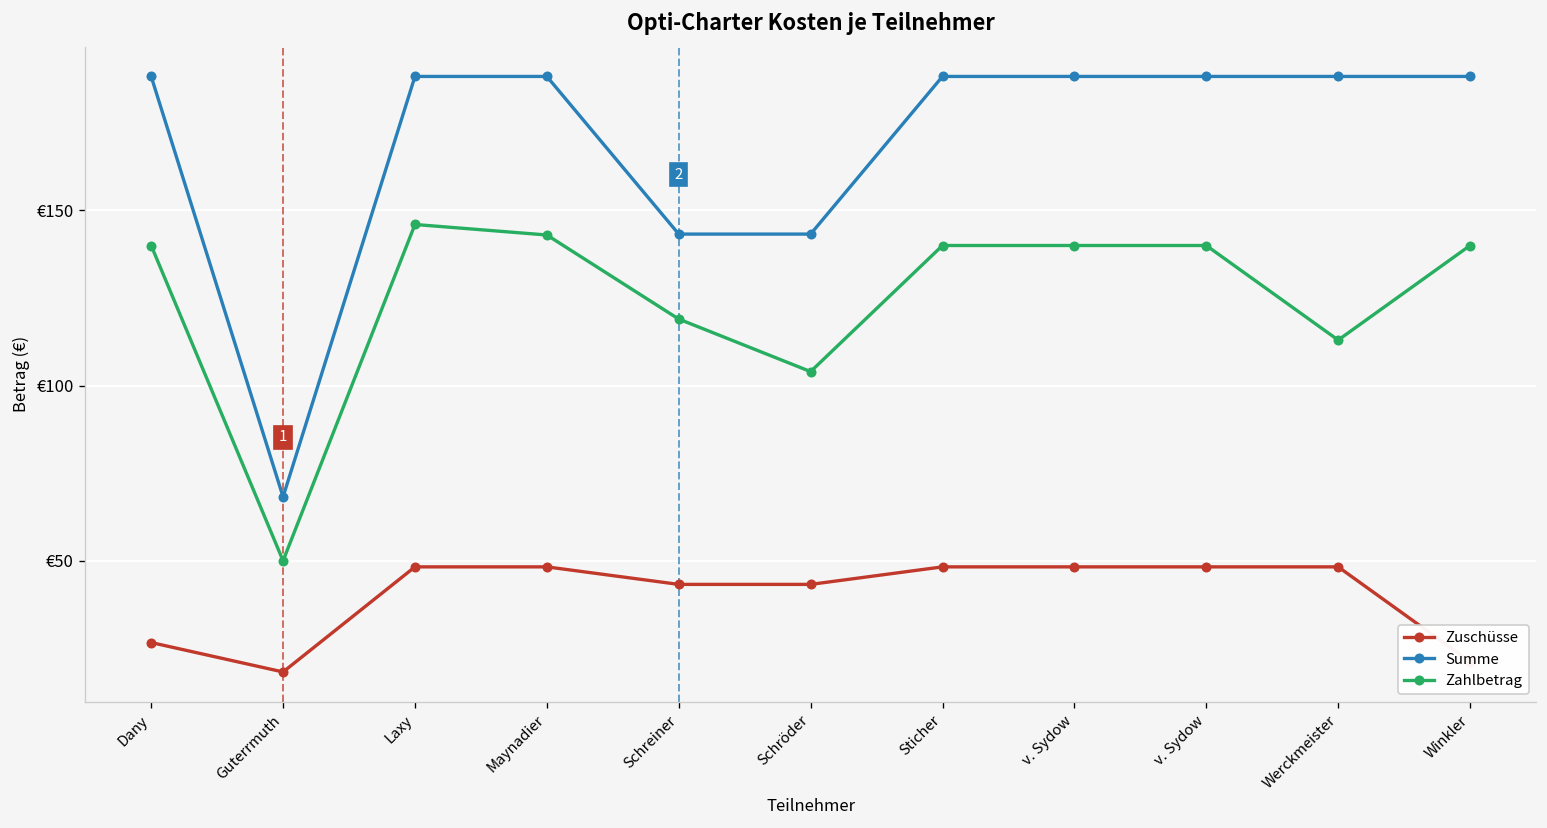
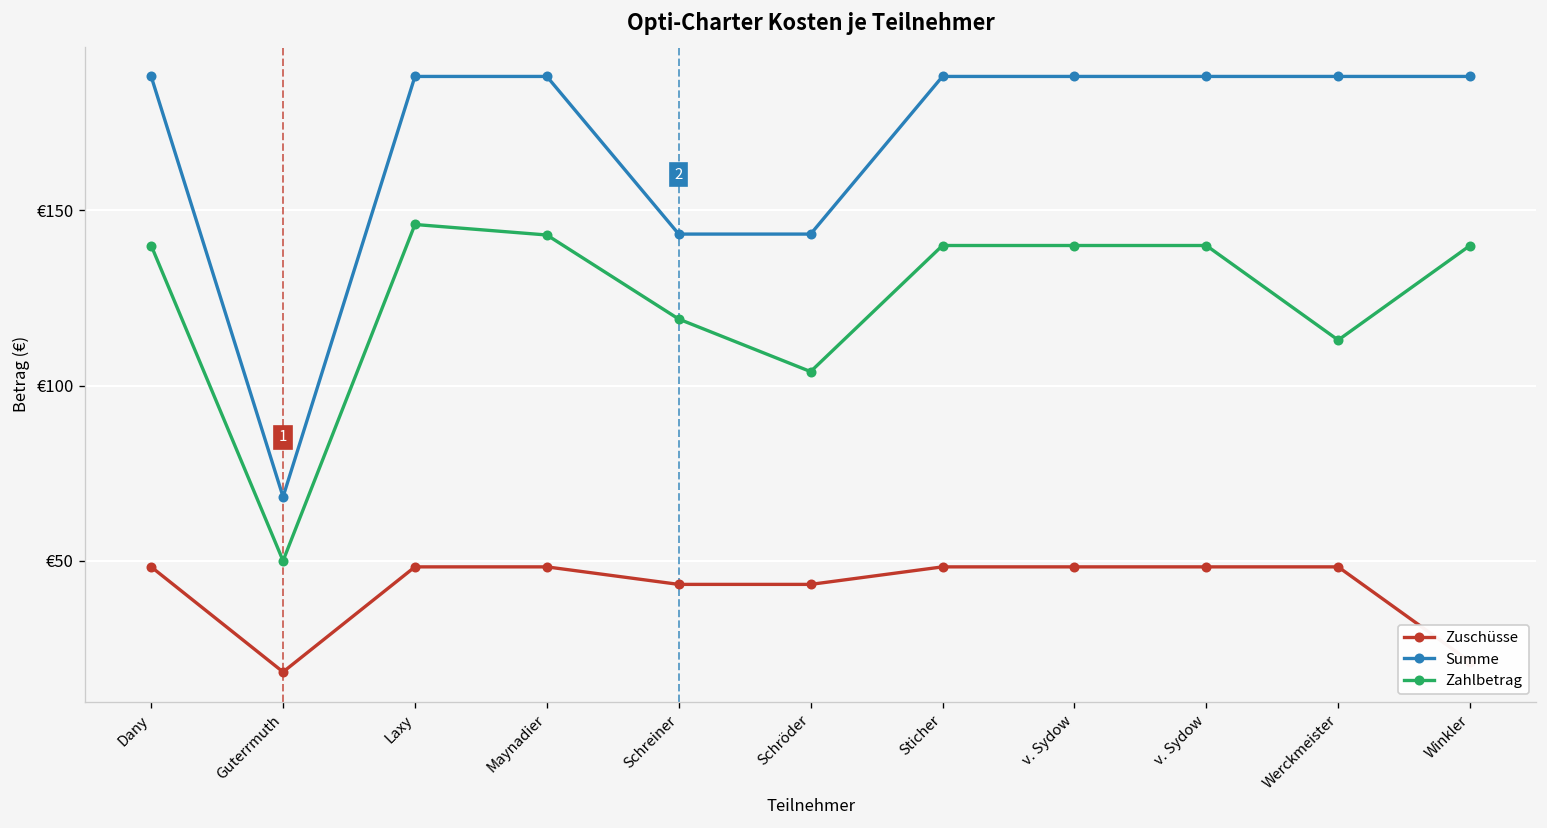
  {
    "Zuschüsse": {
-     "Dany": "€27",
+     "Dany": "€48",
      "Guterrmuth": "€18",
      "Laxy": "€48",
      "Maynadier": "€48",
      "Schreiner": "€43",
      "Schröder": "€43",
      "Sticher": "€48",
      "Werckmeister": "€48"
    },
    "Summe": {
      "Dany": "€188",
      "Guterrmuth": "€68",
      "Laxy": "€188",
      "Maynadier": "€188",
      "Schreiner": "€143",
      "Schröder": "€143",
      "Sticher": "€188",
      "Werckmeister": "€188",
      "Winkler": "€188"
    },
    "Zahlbetrag": {
      "Dany": "€140",
      "Guterrmuth": "€50",
      "Laxy": "€146",
      "Maynadier": "€143",
      "Schreiner": "€119",
      "Schröder": "€104",
      "Sticher": "€140",
      "Werckmeister": "€113",
      "Winkler": "€140"
    }
  }
